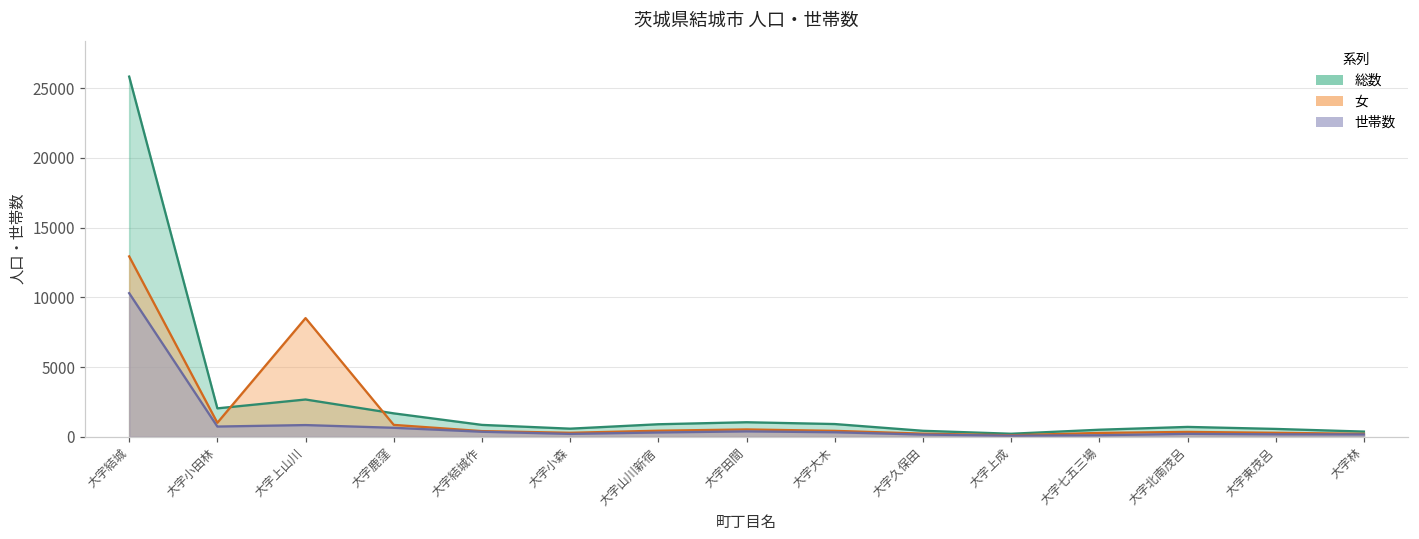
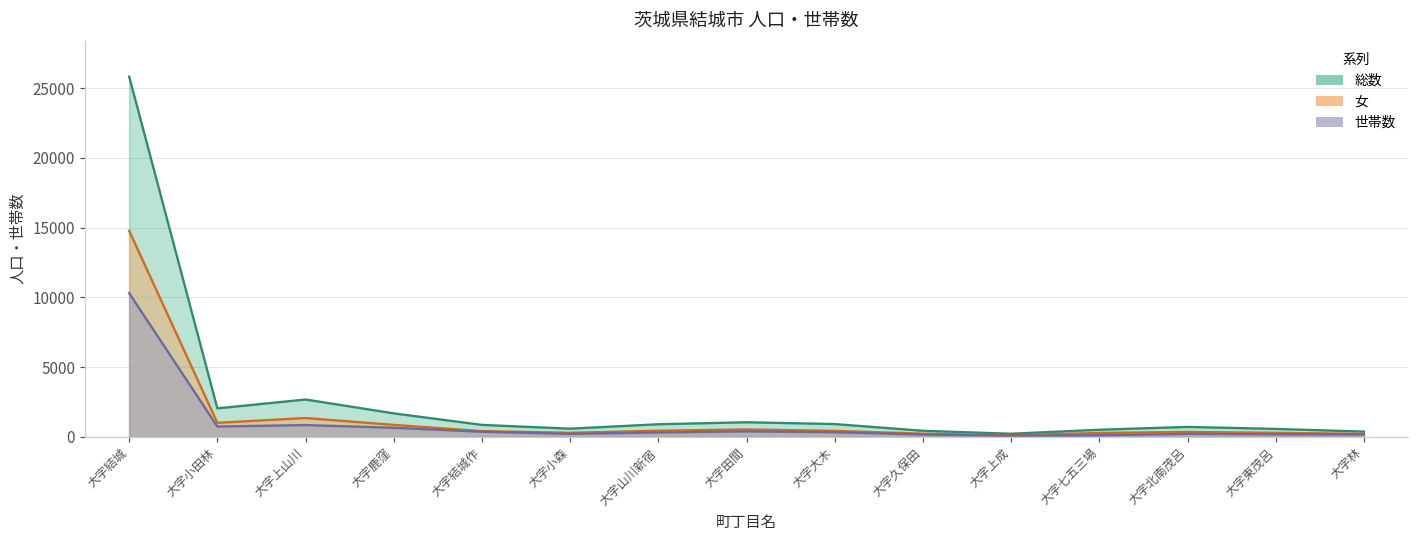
  {
    "女": {
-     "大字結城": 12900,
+     "大字結城": 14800,
      "大字小田林": 1000,
-     "大字上山川": 8500,
+     "大字上山川": 1300,
      "大字鹿窪": 900
    }
  }
